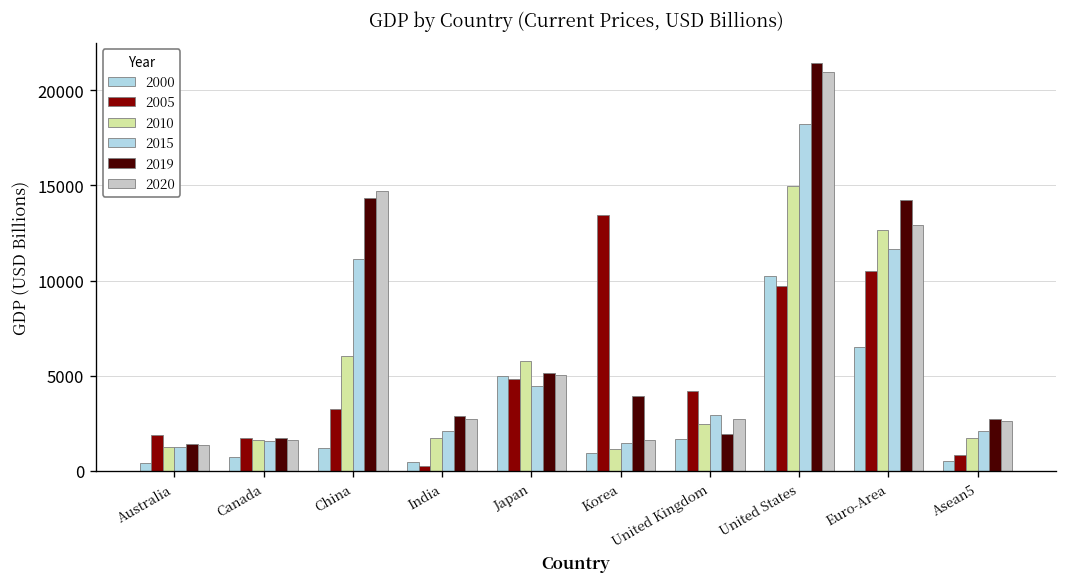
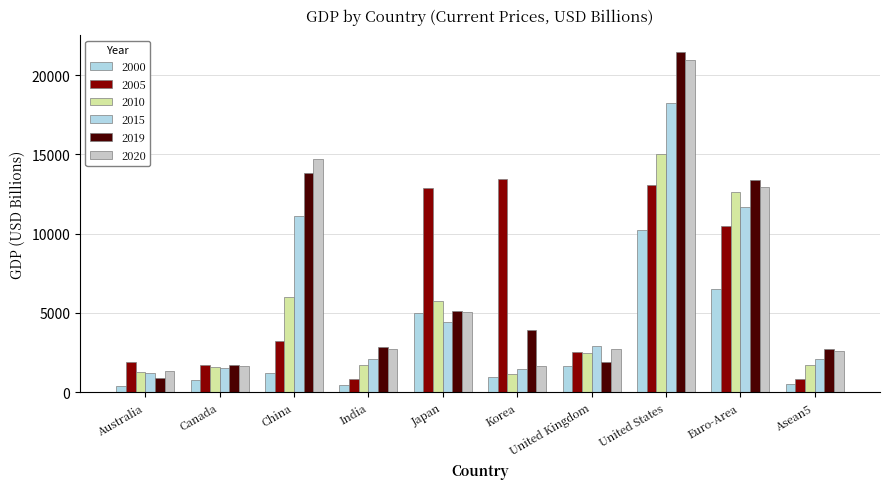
  {
    "2005": {
      "Australia": 1900,
      "Canada": 1700,
      "China": 3300,
-     "India": 300,
-     "Japan": 4800,
+     "India": 800,
+     "Japan": 12900,
      "Korea": 13500,
-     "United Kingdom": 4200,
-     "United States": 9700,
+     "United Kingdom": 2500,
+     "United States": 13000,
      "Euro-Area": 10500,
      "Asean5": 800
    },
    "2019": {
-     "Australia": 1400,
+     "Australia": 900,
      "Canada": 1700,
-     "China": 14300,
+     "China": 13800,
      "India": 2900,
      "Japan": 5100,
      "Korea": 4000,
      "United Kingdom": 1900,
      "United States": 21400,
-     "Euro-Area": 14300,
+     "Euro-Area": 13400,
      "Asean5": 2700
    }
  }
